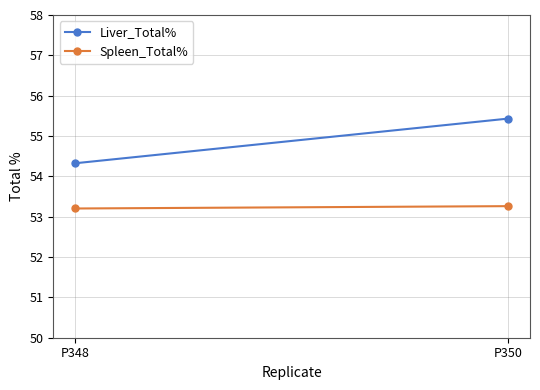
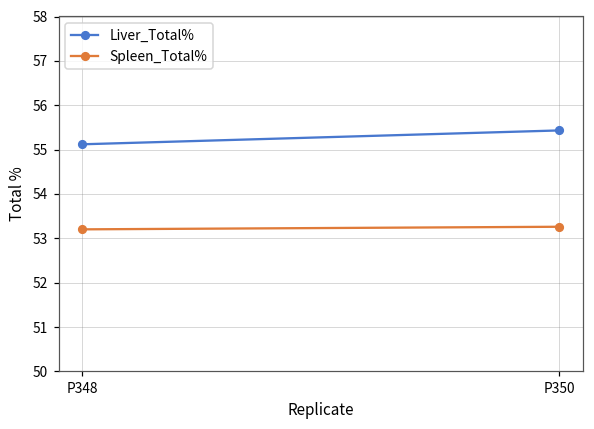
  {
    "Liver_Total%": {
-     "P348": 54.3,
+     "P348": 55.1,
      "P350": 55.4
    },
    "Spleen_Total%": {
      "P348": 53.2,
      "P350": 53.3
    }
  }
